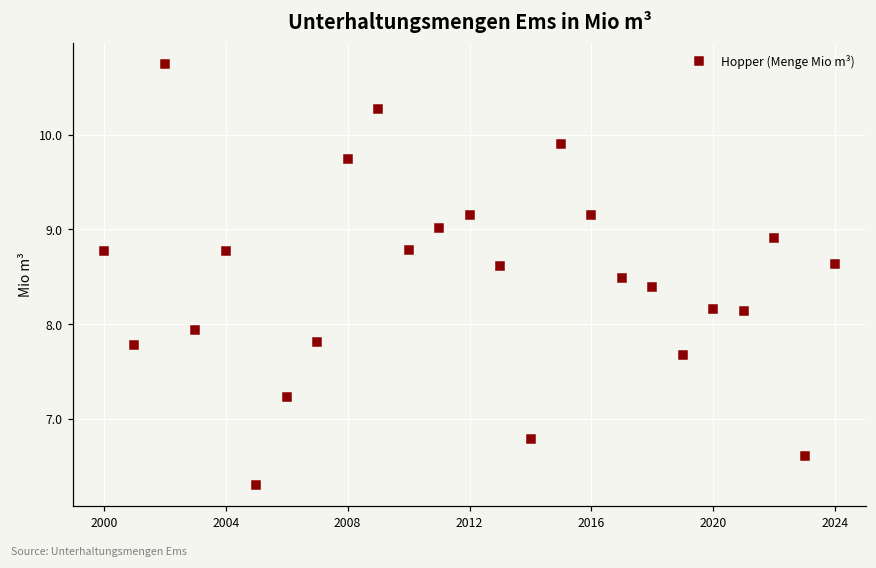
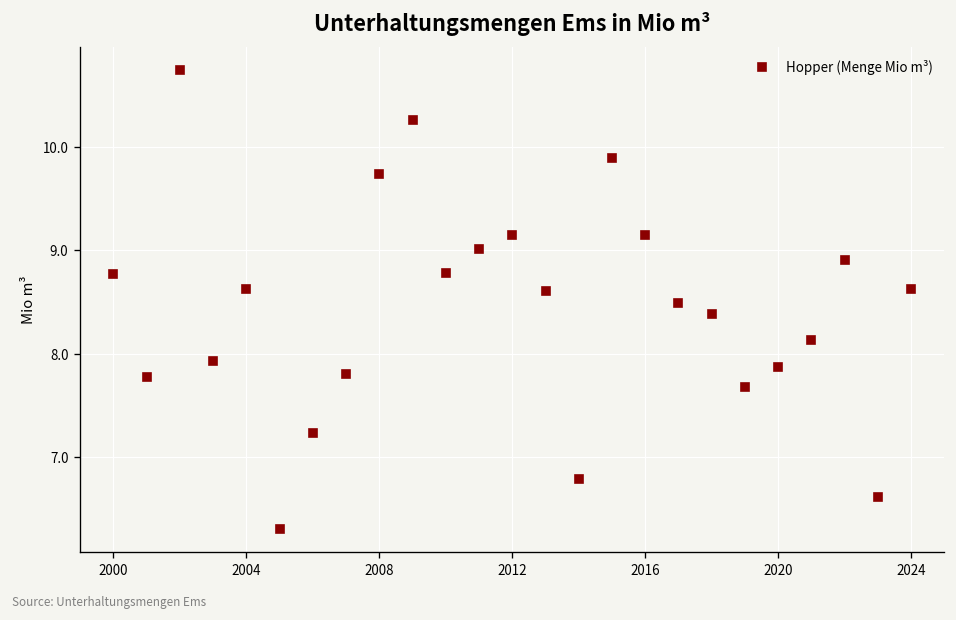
  {
    "2000": 8.8,
-   "2004": 8.8,
+   "2004": 8.6,
    "2008": 9.7,
    "2012": 9.2,
    "2016": 9.2,
-   "2020": 8.2,
+   "2020": 7.9,
    "2024": 8.6
  }
